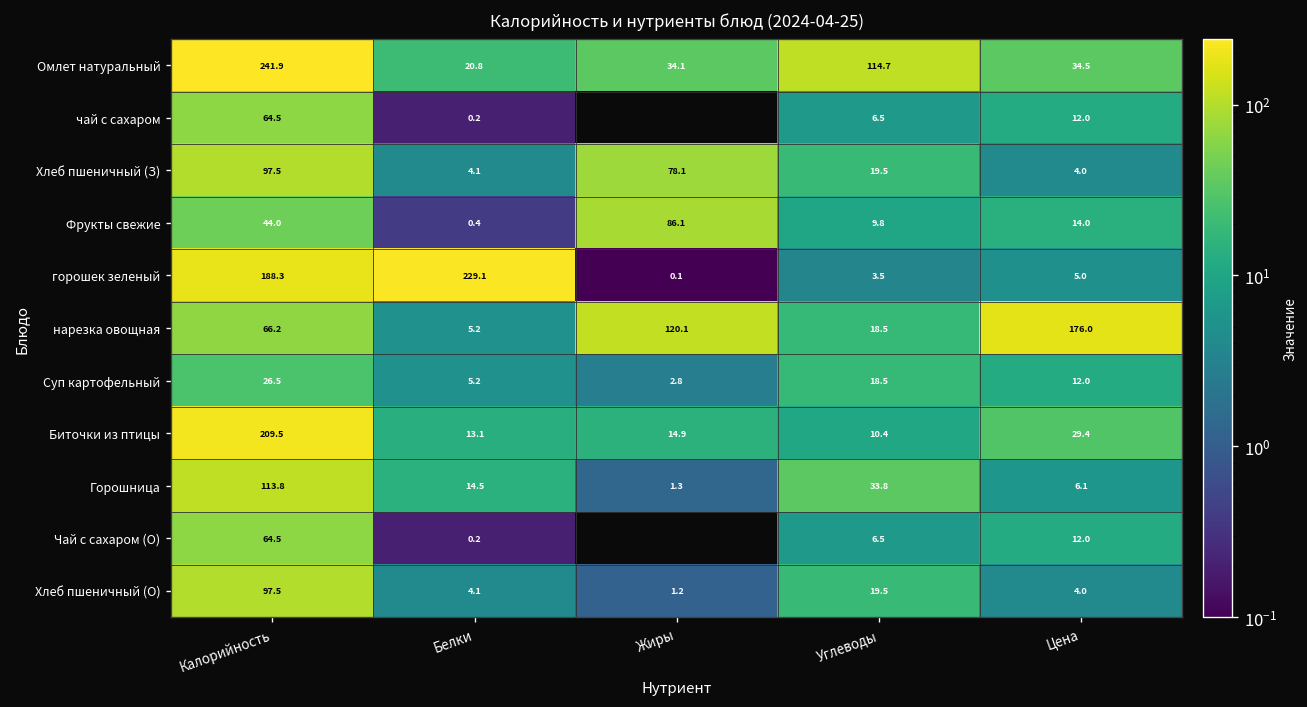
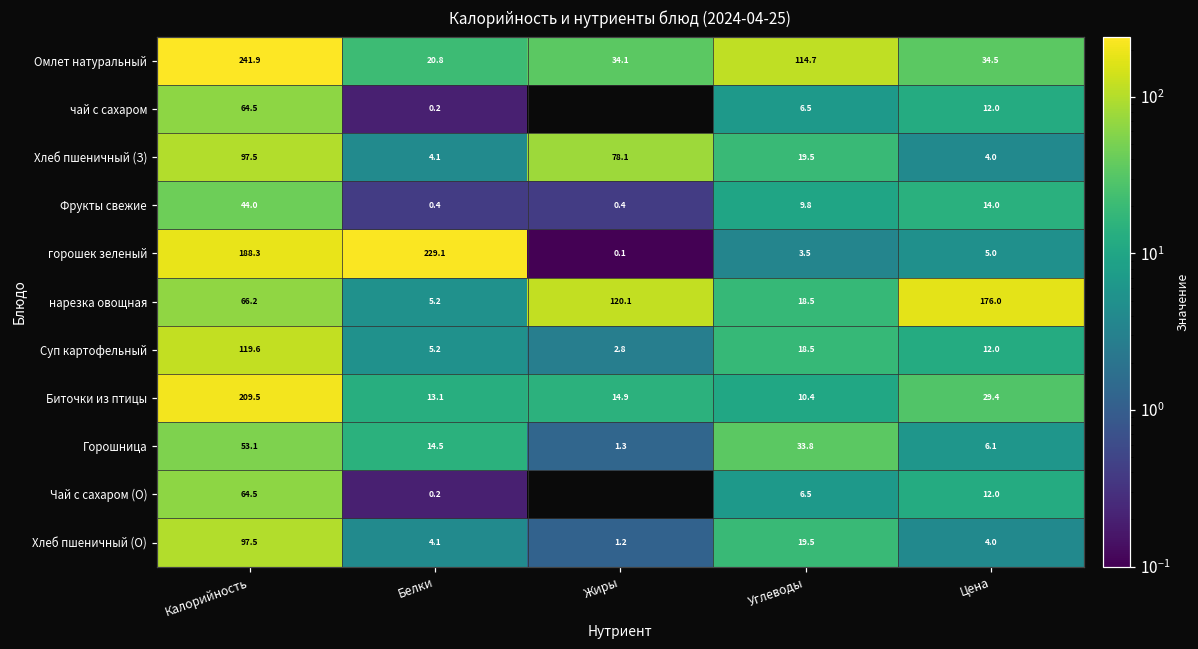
  {
    "Омлет натуральный": {
      "Калорийность": 241.9,
      "Белки": 20.8,
      "Жиры": 34.1,
      "Углеводы": 114.7,
      "Цена": 34.5
    },
    "чай с сахаром": {
      "Калорийность": 64.5,
      "Белки": 0.2,
      "Углеводы": 6.5,
      "Цена": 12.0
    },
    "Хлеб пшеничный (З)": {
      "Калорийность": 97.5,
      "Белки": 4.1,
      "Жиры": 78.1,
      "Углеводы": 19.5,
      "Цена": 4.0
    },
    "Фрукты свежие": {
      "Калорийность": 44.0,
      "Белки": 0.4,
-     "Жиры": 86.1,
+     "Жиры": 0.4,
      "Углеводы": 9.8,
      "Цена": 14.0
    },
    "горошек зеленый": {
      "Калорийность": 188.3,
      "Белки": 229.1,
      "Жиры": 0.1,
      "Углеводы": 3.5,
      "Цена": 5.0
    },
    "нарезка овощная": {
      "Калорийность": 66.2,
      "Белки": 5.2,
      "Жиры": 120.1,
      "Углеводы": 18.5,
      "Цена": 176.0
    },
    "Суп картофельный": {
-     "Калорийность": 26.5,
+     "Калорийность": 119.6,
      "Белки": 5.2,
      "Жиры": 2.8,
      "Углеводы": 18.5,
      "Цена": 12.0
    },
    "Биточки из птицы": {
      "Калорийность": 209.5,
      "Белки": 13.1,
      "Жиры": 14.9,
      "Углеводы": 10.4,
      "Цена": 29.4
    },
    "Горошница": {
-     "Калорийность": 113.8,
+     "Калорийность": 53.1,
      "Белки": 14.5,
      "Жиры": 1.3,
      "Углеводы": 33.8,
      "Цена": 6.1
    },
    "Чай с сахаром (О)": {
      "Калорийность": 64.5,
      "Белки": 0.2,
      "Углеводы": 6.5,
      "Цена": 12.0
    },
    "Хлеб пшеничный (О)": {
      "Калорийность": 97.5,
      "Белки": 4.1,
      "Жиры": 1.2,
      "Углеводы": 19.5,
      "Цена": 4.0
    }
  }
